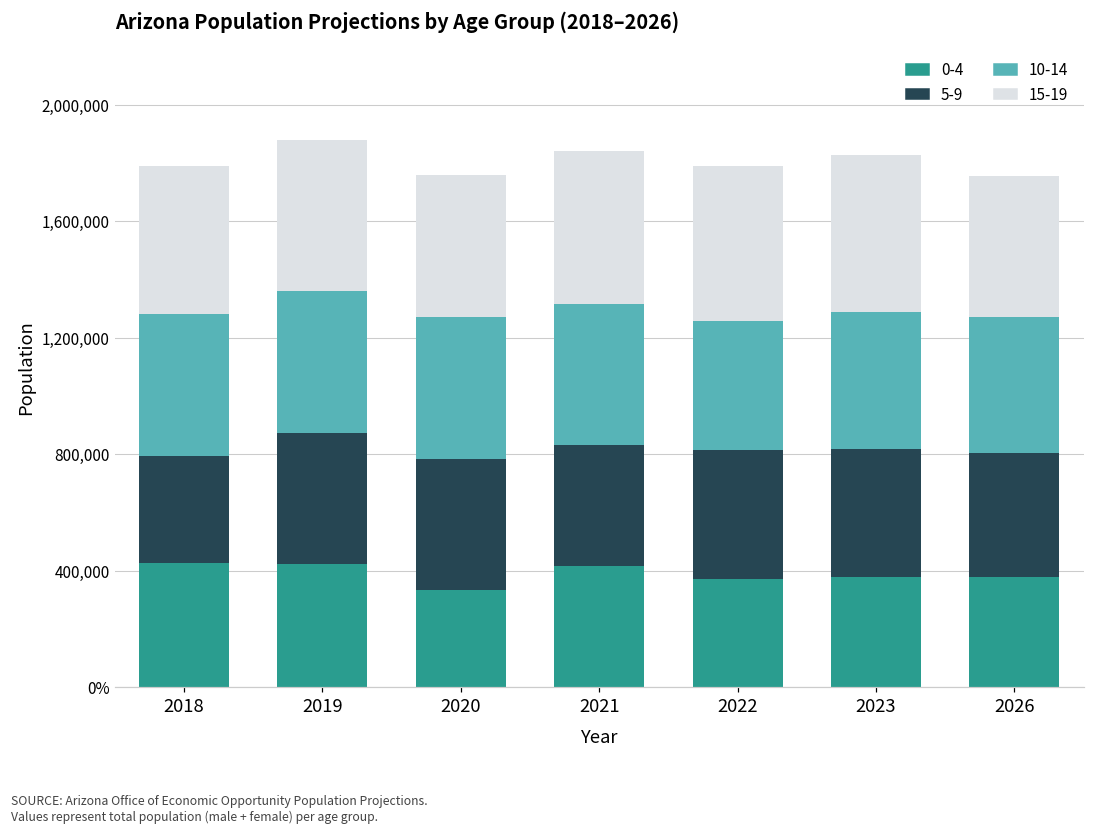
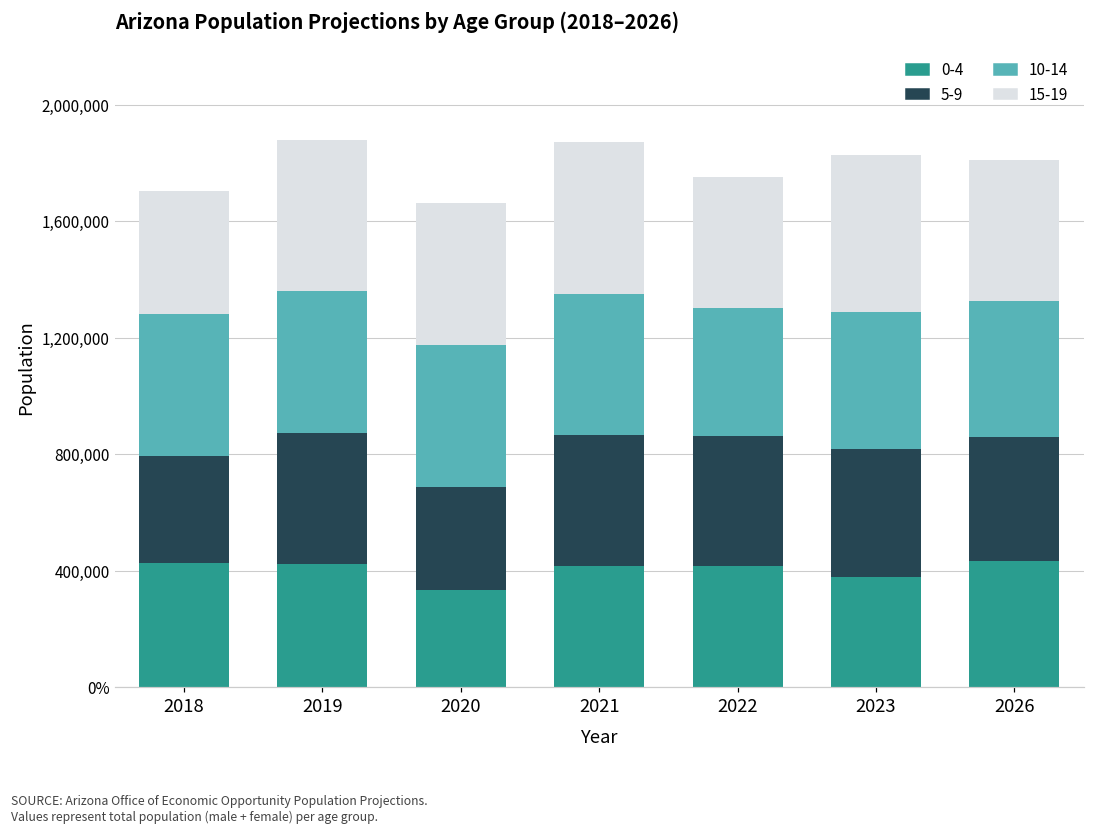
  {
    "0-4": {
      "2018": "430,000",
      "2019": "420,000",
      "2020": "340,000",
      "2021": "420,000",
-     "2022": "370,000",
+     "2022": "420,000",
      "2023": "380,000",
-     "2026": "380,000"
+     "2026": "430,000"
    },
    "5-9": {
      "2018": "370,000",
      "2019": "450,000",
-     "2020": "450,000",
-     "2021": "420,000",
+     "2020": "350,000",
+     "2021": "450,000",
      "2022": "450,000",
      "2023": "440,000",
      "2026": "430,000"
    },
    "10-14": {
      "2018": "490,000",
      "2019": "490,000",
      "2020": "490,000",
      "2021": "480,000",
      "2022": "440,000",
      "2023": "470,000",
      "2026": "470,000"
    },
    "15-19": {
-     "2018": "510,000",
+     "2018": "420,000",
      "2019": "520,000",
      "2020": "490,000",
      "2021": "520,000",
-     "2022": "530,000",
+     "2022": "450,000",
      "2023": "540,000",
      "2026": "480,000"
    }
  }
